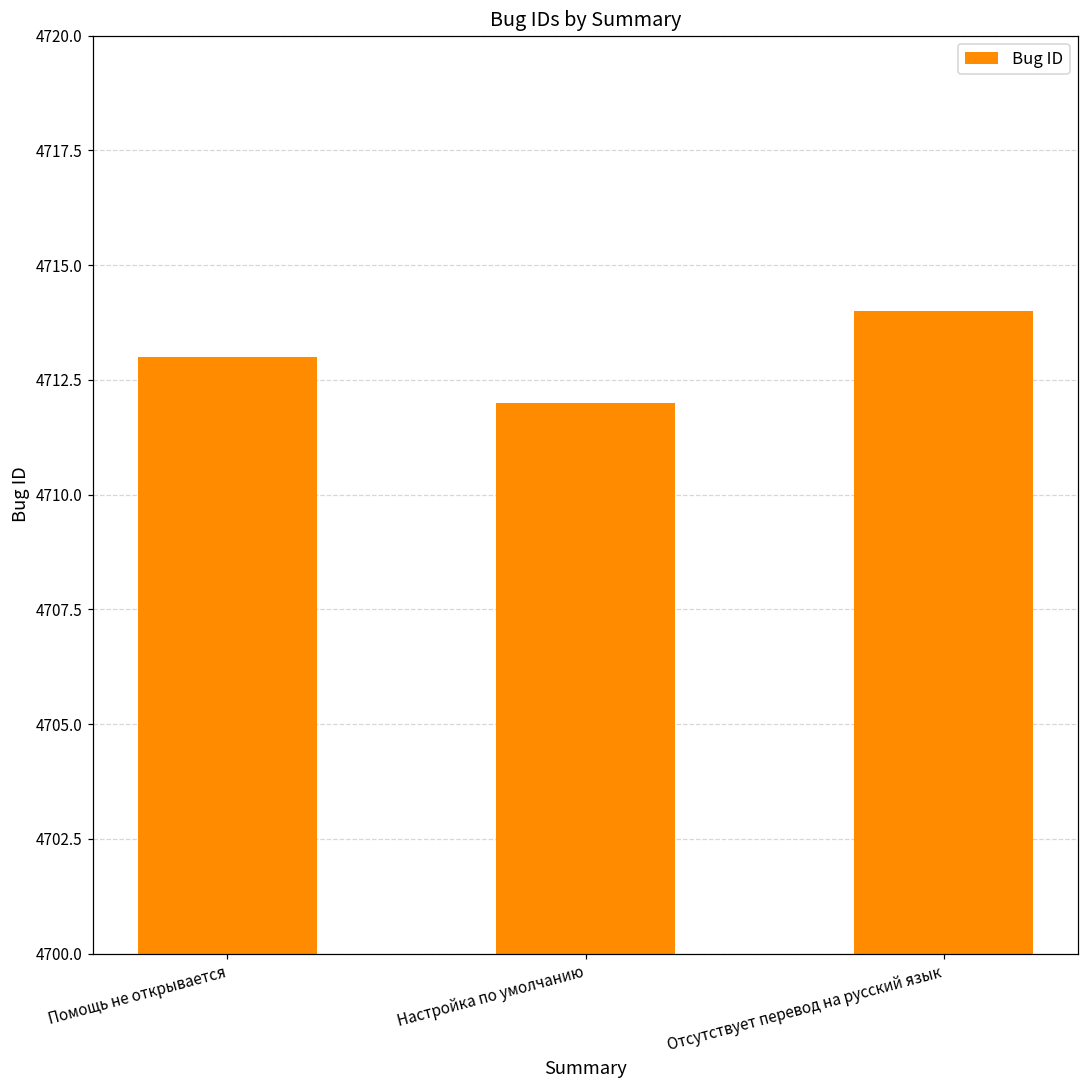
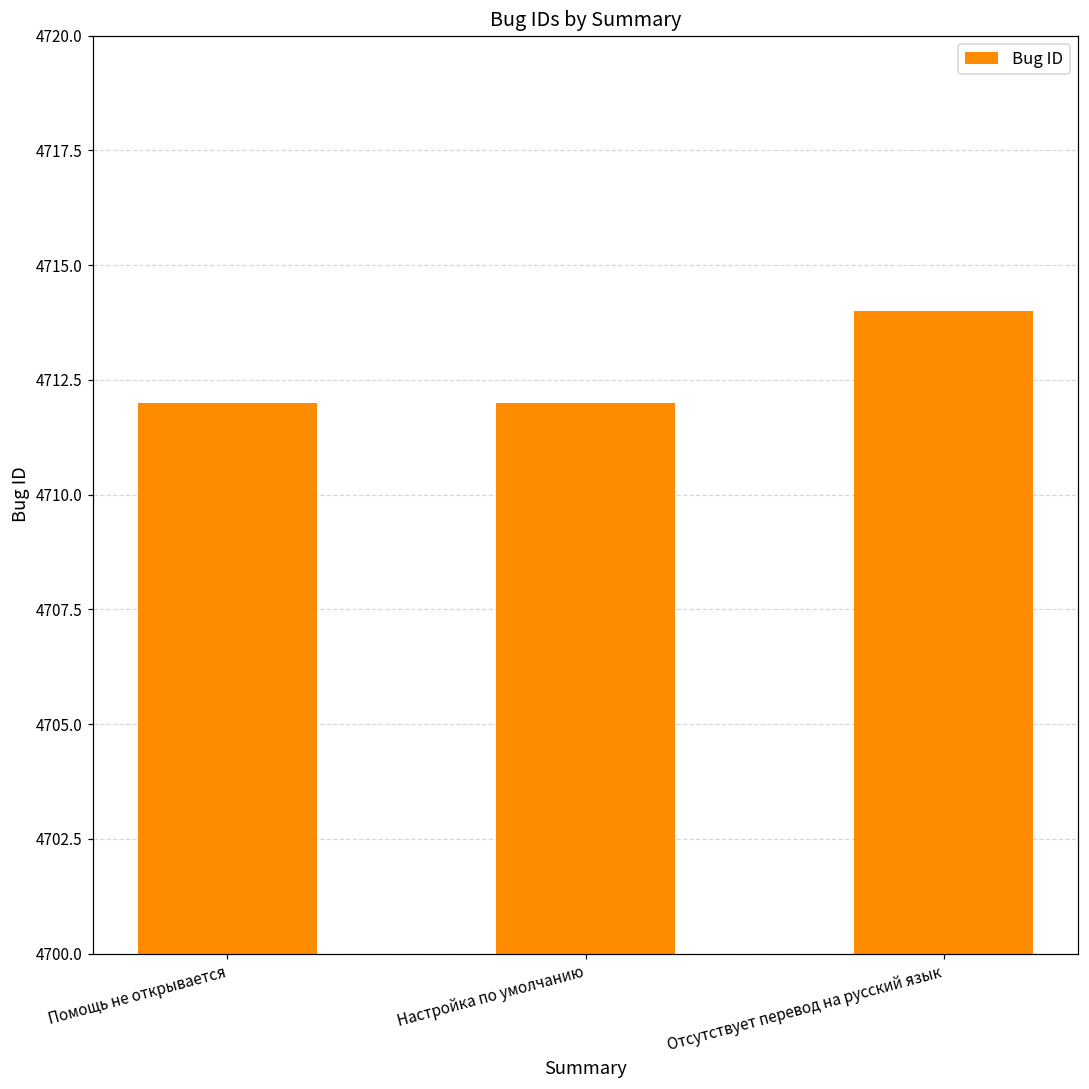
  {
-   "Помощь не открывается": 4713,
+   "Помощь не открывается": 4712,
    "Настройка по умолчанию": 4712,
    "Отсутствует перевод на русский язык": 4714
  }
